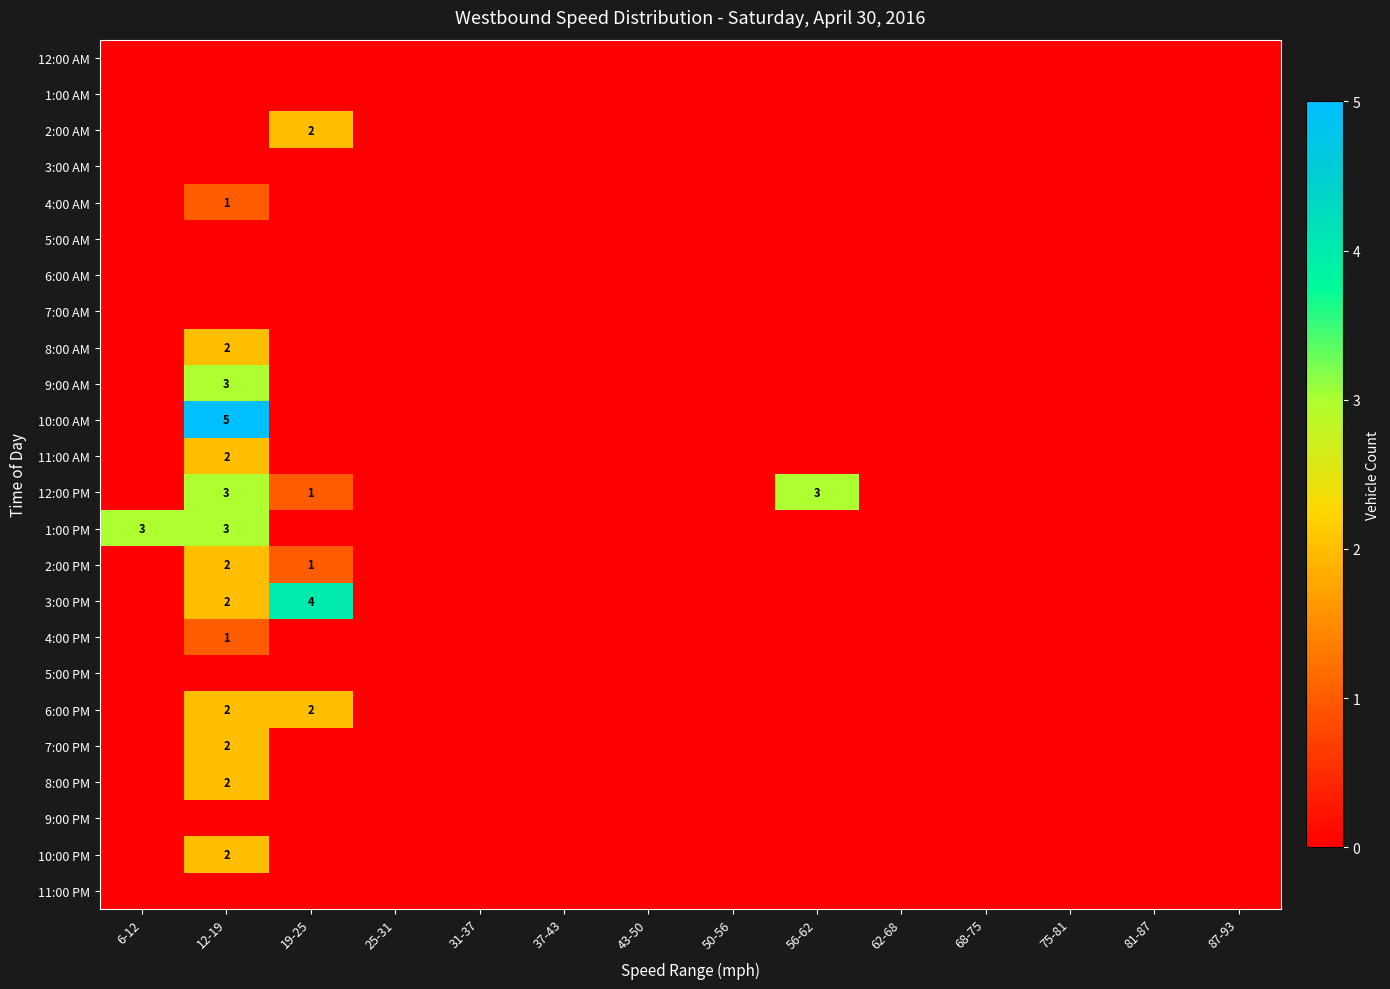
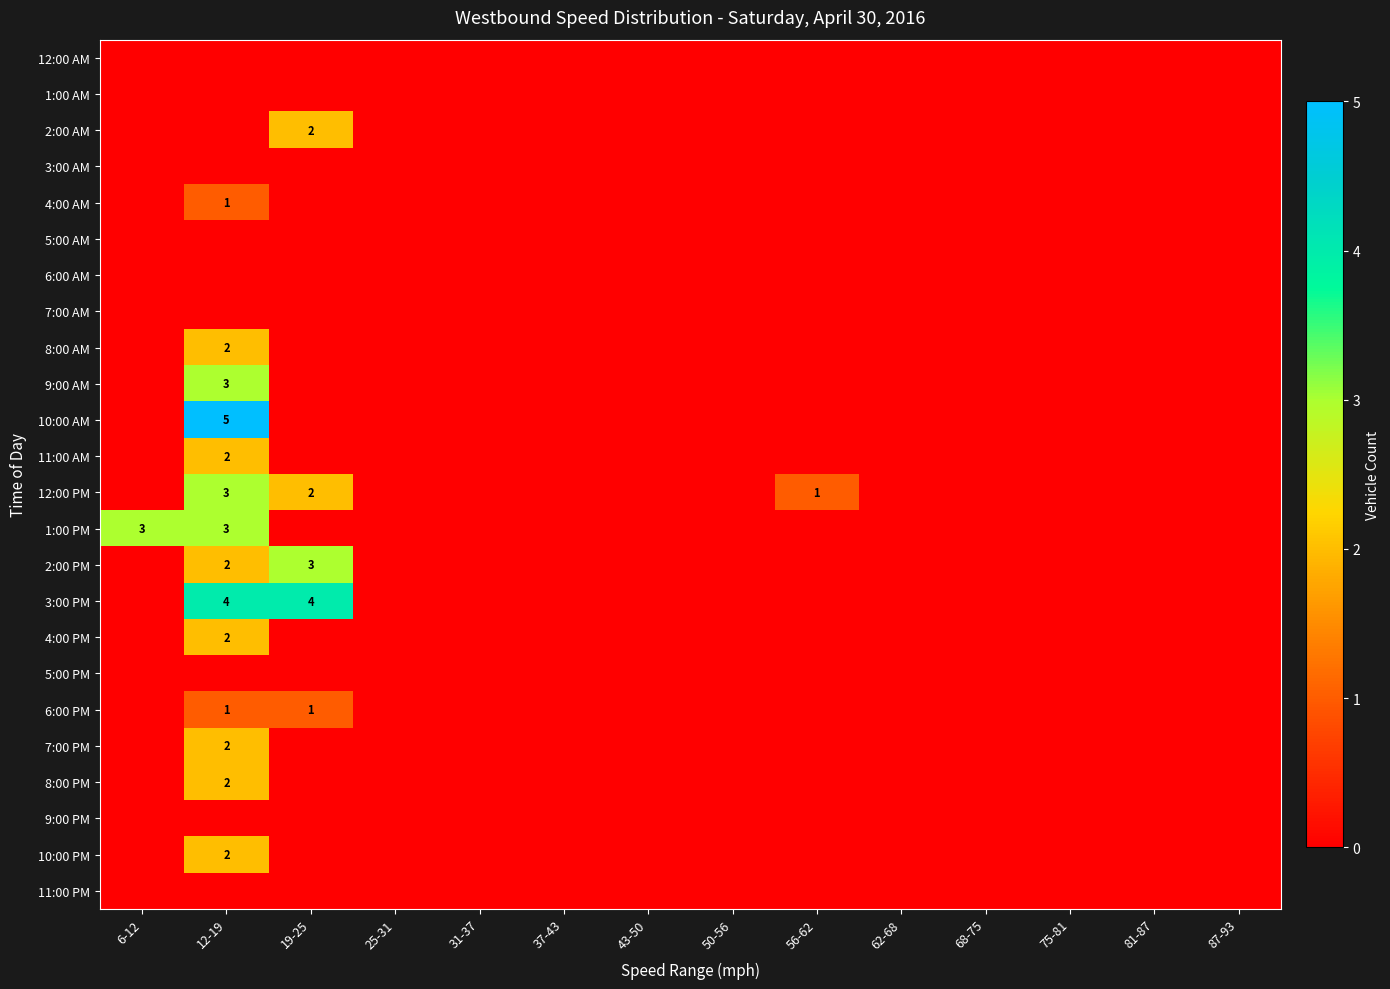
  {
    "2:00 AM": {
      "19-25": 2
    },
    "4:00 AM": {
      "12-19": 1
    },
    "8:00 AM": {
      "12-19": 2
    },
    "9:00 AM": {
      "12-19": 3
    },
    "10:00 AM": {
      "12-19": 5
    },
    "11:00 AM": {
      "12-19": 2
    },
    "12:00 PM": {
      "12-19": 3,
-     "19-25": 1,
-     "56-62": 3
+     "19-25": 2,
+     "56-62": 1
    },
    "1:00 PM": {
      "6-12": 3,
      "12-19": 3
    },
    "2:00 PM": {
      "12-19": 2,
-     "19-25": 1
+     "19-25": 3
    },
    "3:00 PM": {
-     "12-19": 2,
+     "12-19": 4,
      "19-25": 4
    },
    "4:00 PM": {
-     "12-19": 1
+     "12-19": 2
    },
    "6:00 PM": {
-     "12-19": 2,
-     "19-25": 2
+     "12-19": 1,
+     "19-25": 1
    },
    "7:00 PM": {
      "12-19": 2
    },
    "8:00 PM": {
      "12-19": 2
    },
    "10:00 PM": {
      "12-19": 2
    }
  }
